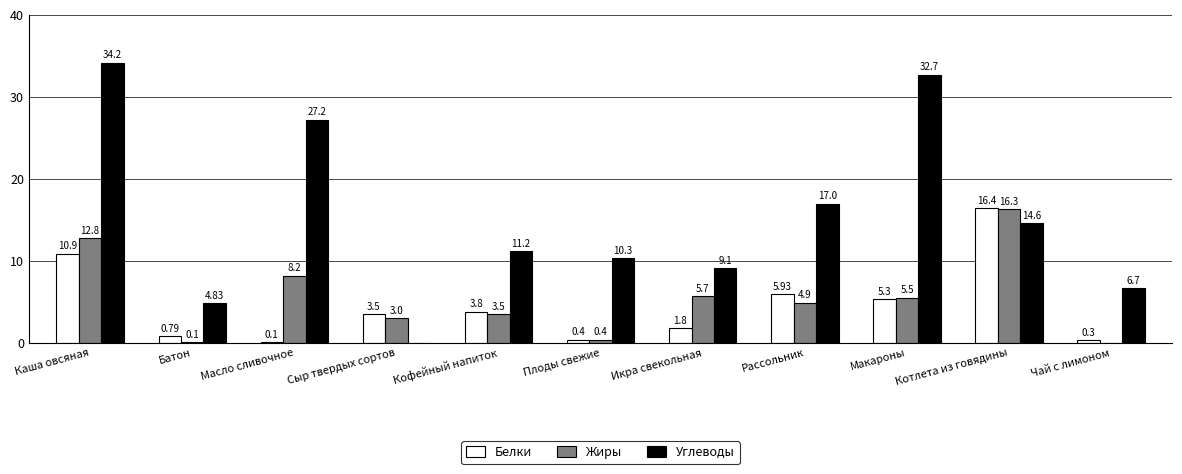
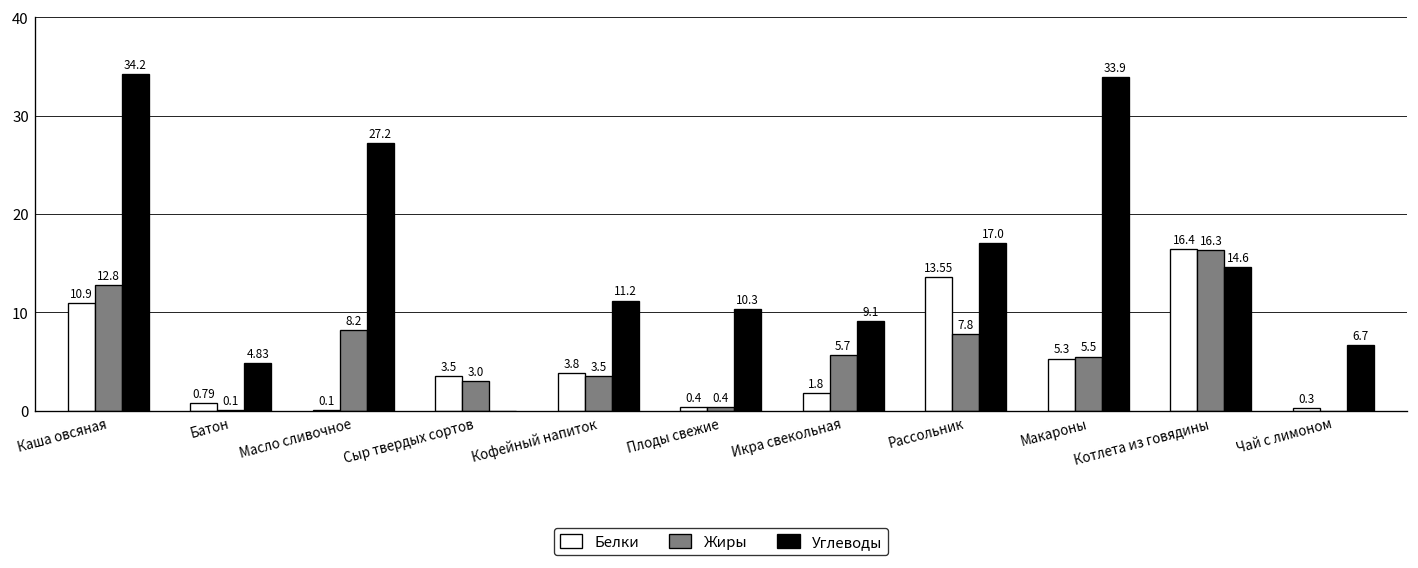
  {
    "Белки": {
      "Каша овсяная": 10.9,
      "Батон": 0.79,
      "Масло сливочное": 0.1,
      "Сыр твердых сортов": 3.5,
      "Кофейный напиток": 3.8,
      "Плоды свежие": 0.4,
      "Икра свекольная": 1.8,
-     "Рассольник": 5.93,
+     "Рассольник": 13.55,
      "Макароны": 5.3,
      "Котлета из говядины": 16.4,
      "Чай с лимоном": 0.3
    },
    "Жиры": {
      "Каша овсяная": 12.8,
      "Батон": 0.1,
      "Масло сливочное": 8.2,
      "Сыр твердых сортов": 3.0,
      "Кофейный напиток": 3.5,
      "Плоды свежие": 0.4,
      "Икра свекольная": 5.7,
-     "Рассольник": 4.9,
+     "Рассольник": 7.8,
      "Макароны": 5.5,
      "Котлета из говядины": 16.3
    },
    "Углеводы": {
      "Каша овсяная": 34.2,
      "Батон": 4.83,
      "Масло сливочное": 27.2,
      "Кофейный напиток": 11.2,
      "Плоды свежие": 10.3,
      "Икра свекольная": 9.1,
      "Рассольник": 17.0,
-     "Макароны": 32.7,
+     "Макароны": 33.9,
      "Котлета из говядины": 14.6,
      "Чай с лимоном": 6.7
    }
  }
